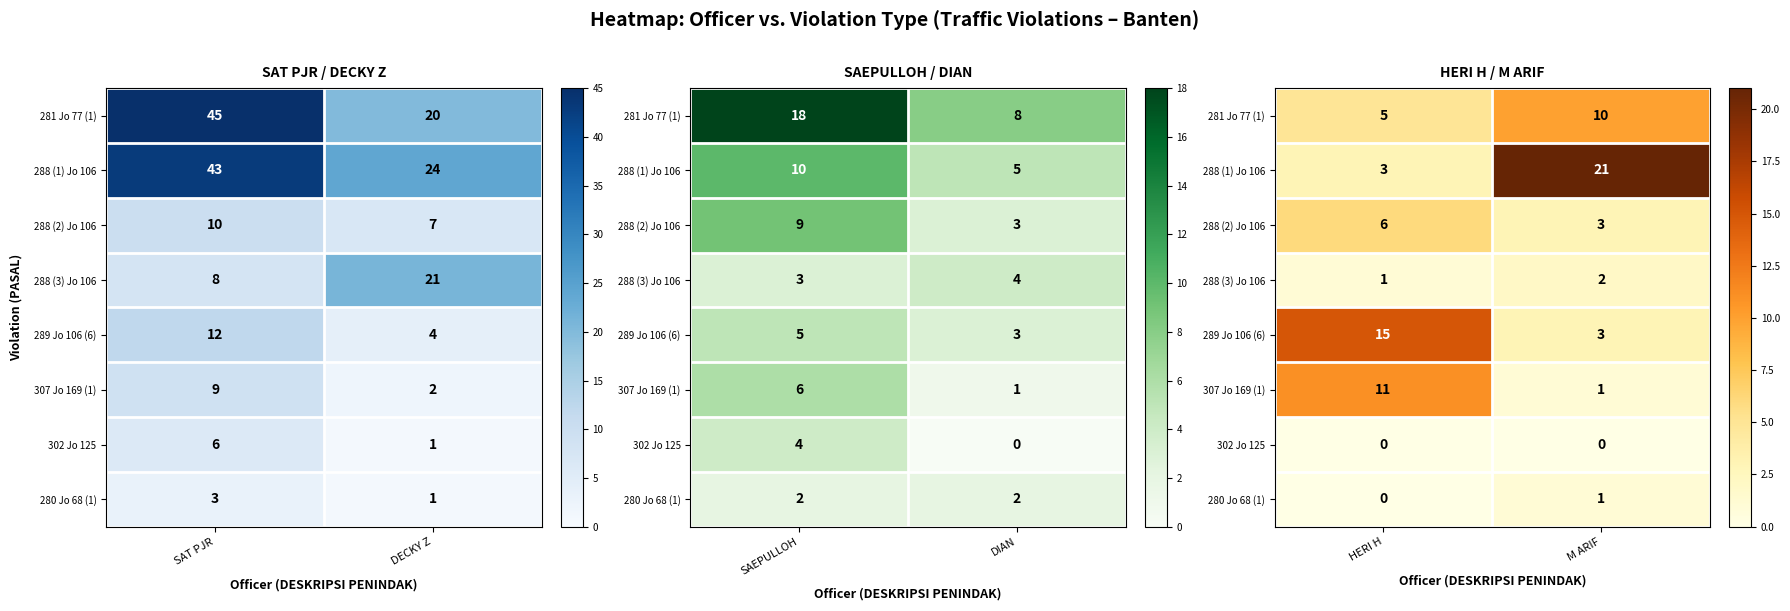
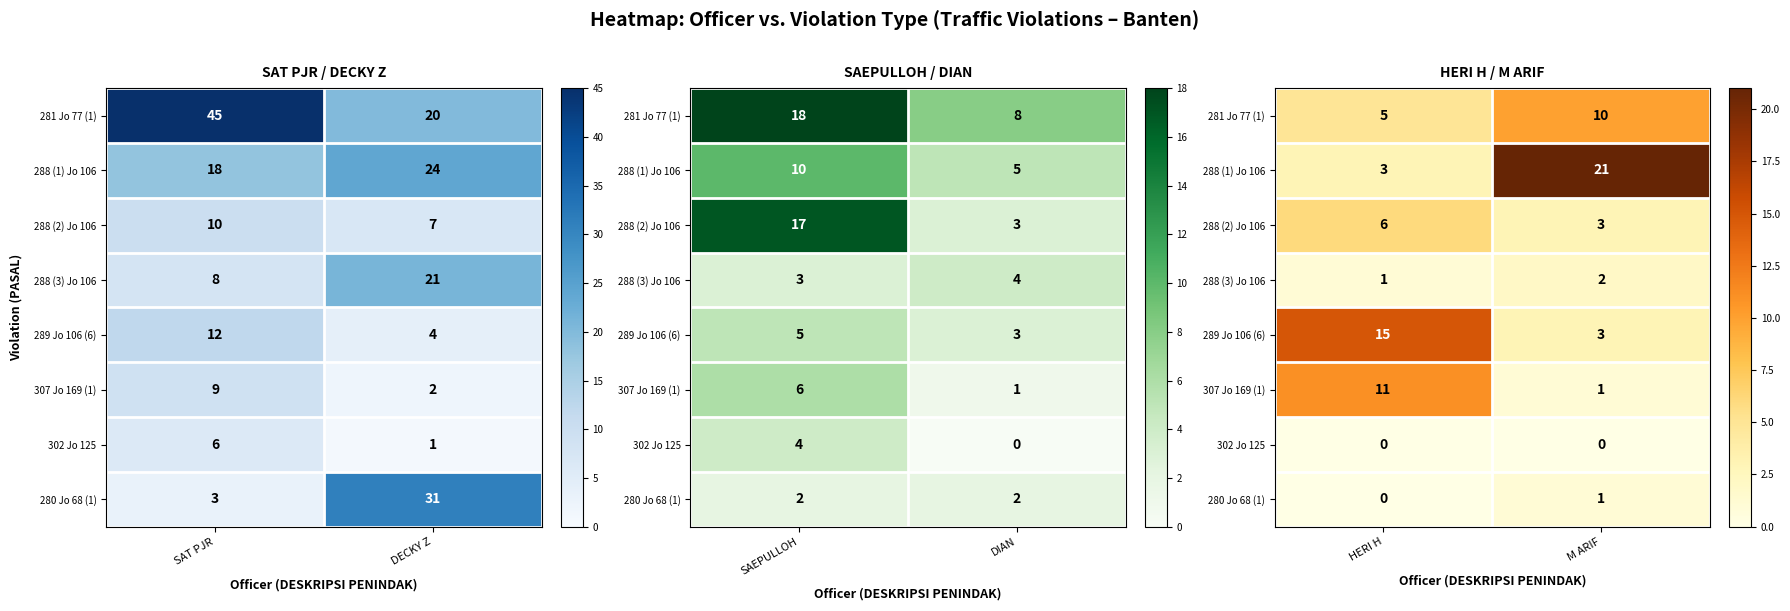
  {
    "SAT PJR / DECKY Z": {
      "281 Jo 77 (1)": {
        "SAT PJR": 45,
        "DECKY Z": 20
      },
      "288 (1) Jo 106": {
-       "SAT PJR": 43,
+       "SAT PJR": 18,
        "DECKY Z": 24
      },
      "288 (2) Jo 106": {
        "SAT PJR": 10,
        "DECKY Z": 7
      },
      "288 (3) Jo 106": {
        "SAT PJR": 8,
        "DECKY Z": 21
      },
      "289 Jo 106 (6)": {
        "SAT PJR": 12,
        "DECKY Z": 4
      },
      "307 Jo 169 (1)": {
        "SAT PJR": 9,
        "DECKY Z": 2
      },
      "302 Jo 125": {
        "SAT PJR": 6,
        "DECKY Z": 1
      },
      "280 Jo 68 (1)": {
        "SAT PJR": 3,
-       "DECKY Z": 1
+       "DECKY Z": 31
      }
    },
    "SAEPULLOH / DIAN": {
      "281 Jo 77 (1)": {
        "SAEPULLOH": 18,
        "DIAN": 8
      },
      "288 (1) Jo 106": {
        "SAEPULLOH": 10,
        "DIAN": 5
      },
      "288 (2) Jo 106": {
-       "SAEPULLOH": 9,
+       "SAEPULLOH": 17,
        "DIAN": 3
      },
      "288 (3) Jo 106": {
        "SAEPULLOH": 3,
        "DIAN": 4
      },
      "289 Jo 106 (6)": {
        "SAEPULLOH": 5,
        "DIAN": 3
      },
      "307 Jo 169 (1)": {
        "SAEPULLOH": 6,
        "DIAN": 1
      },
      "302 Jo 125": {
        "SAEPULLOH": 4,
        "DIAN": 0
      },
      "280 Jo 68 (1)": {
        "SAEPULLOH": 2,
        "DIAN": 2
      }
    },
    "HERI H / M ARIF": {
      "281 Jo 77 (1)": {
        "HERI H": 5,
        "M ARIF": 10
      },
      "288 (1) Jo 106": {
        "HERI H": 3,
        "M ARIF": 21
      },
      "288 (2) Jo 106": {
        "HERI H": 6,
        "M ARIF": 3
      },
      "288 (3) Jo 106": {
        "HERI H": 1,
        "M ARIF": 2
      },
      "289 Jo 106 (6)": {
        "HERI H": 15,
        "M ARIF": 3
      },
      "307 Jo 169 (1)": {
        "HERI H": 11,
        "M ARIF": 1
      },
      "302 Jo 125": {
        "HERI H": 0,
        "M ARIF": 0
      },
      "280 Jo 68 (1)": {
        "HERI H": 0,
        "M ARIF": 1
      }
    }
  }
